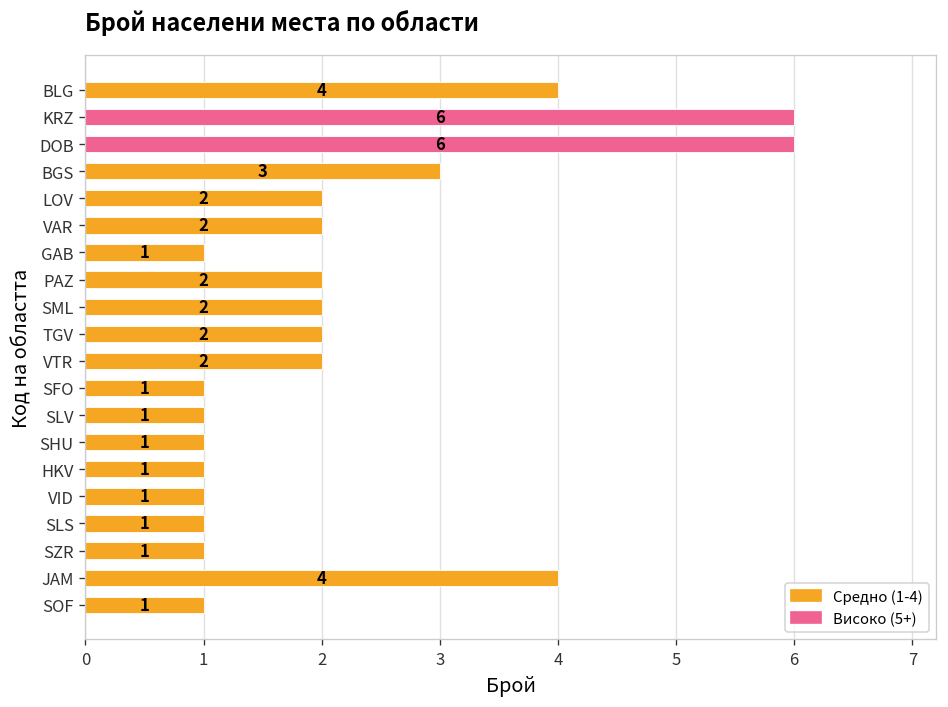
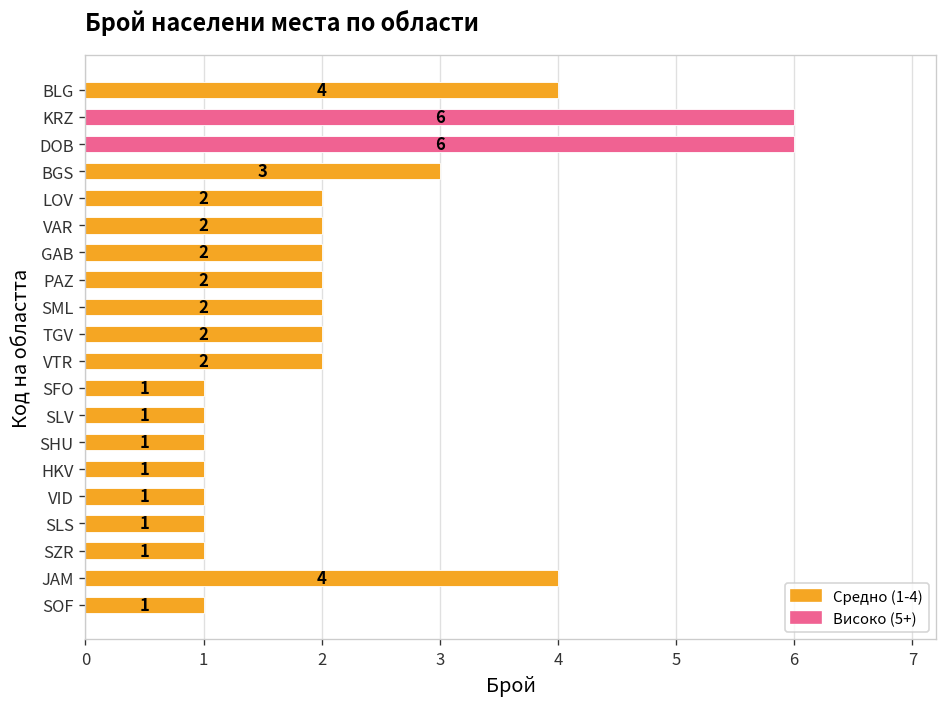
  {
    "BLG": 4,
    "KRZ": 6,
    "DOB": 6,
    "BGS": 3,
    "LOV": 2,
    "VAR": 2,
-   "GAB": 1,
+   "GAB": 2,
    "PAZ": 2,
    "SML": 2,
    "TGV": 2,
    "VTR": 2,
    "SFO": 1,
    "SLV": 1,
    "SHU": 1,
    "HKV": 1,
    "VID": 1,
    "SLS": 1,
    "SZR": 1,
    "JAM": 4,
    "SOF": 1
  }
